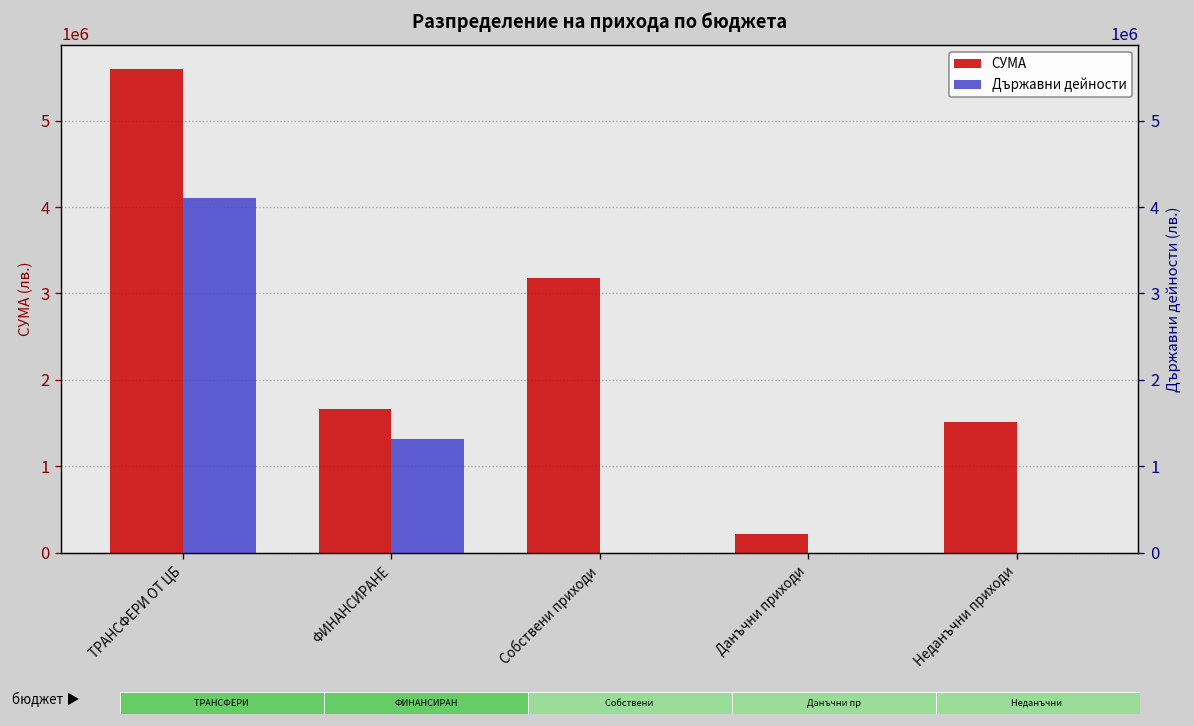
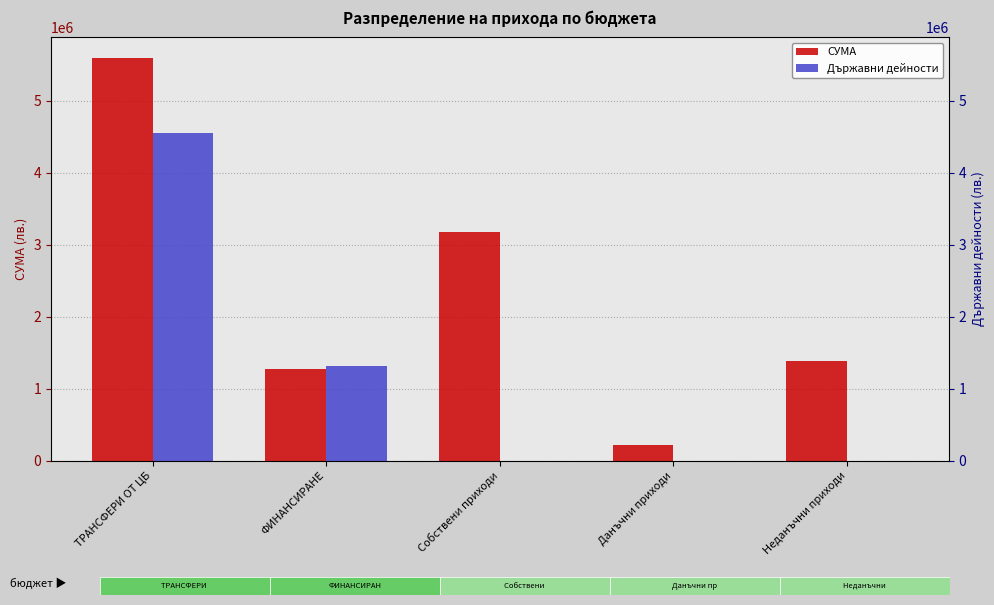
  {
    "Разпределение на прихода по бюджета": {
      "СУМА": {
        "ТРАНСФЕРИ ОТ ЦБ": 5600000,
-       "ФИНАНСИРАНЕ": 1700000,
+       "ФИНАНСИРАНЕ": 1300000,
        "Собствени приходи": 3200000,
        "Данъчни приходи": 200000,
-       "Неданъчни приходи": 1500000
+       "Неданъчни приходи": 1400000
      },
      "Държавни дейности": {
-       "ТРАНСФЕРИ ОТ ЦБ": 4100000,
+       "ТРАНСФЕРИ ОТ ЦБ": 4500000,
        "ФИНАНСИРАНЕ": 1300000,
        "Собствени приходи": 0,
        "Данъчни приходи": 0,
        "Неданъчни приходи": 0
      }
    }
  }
